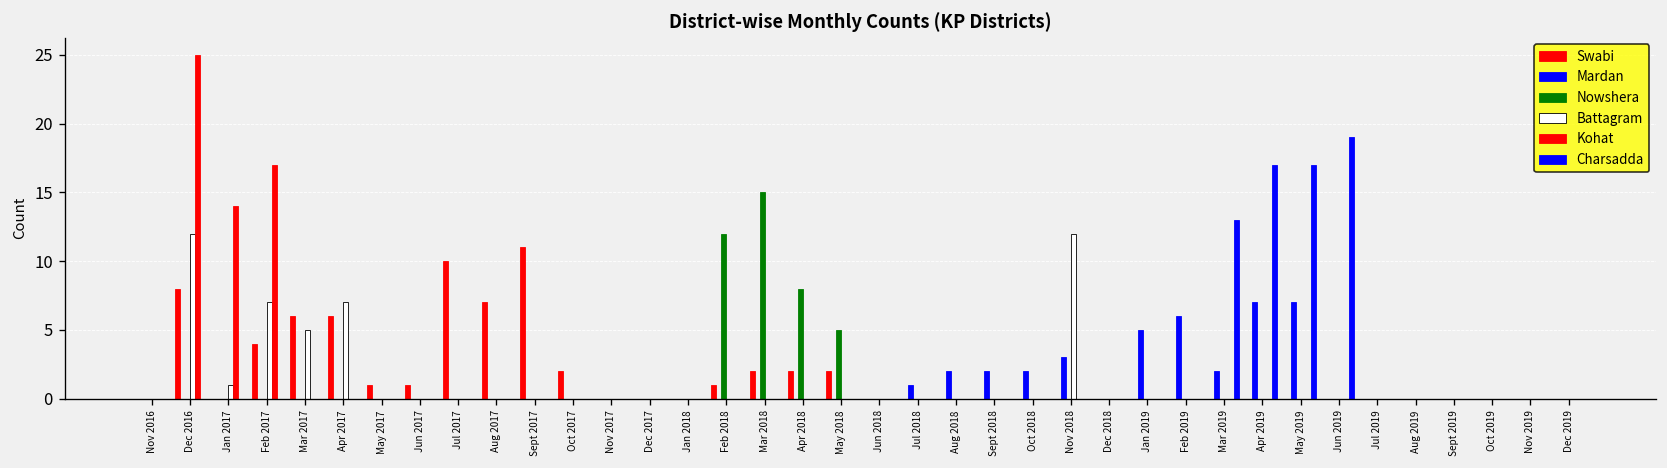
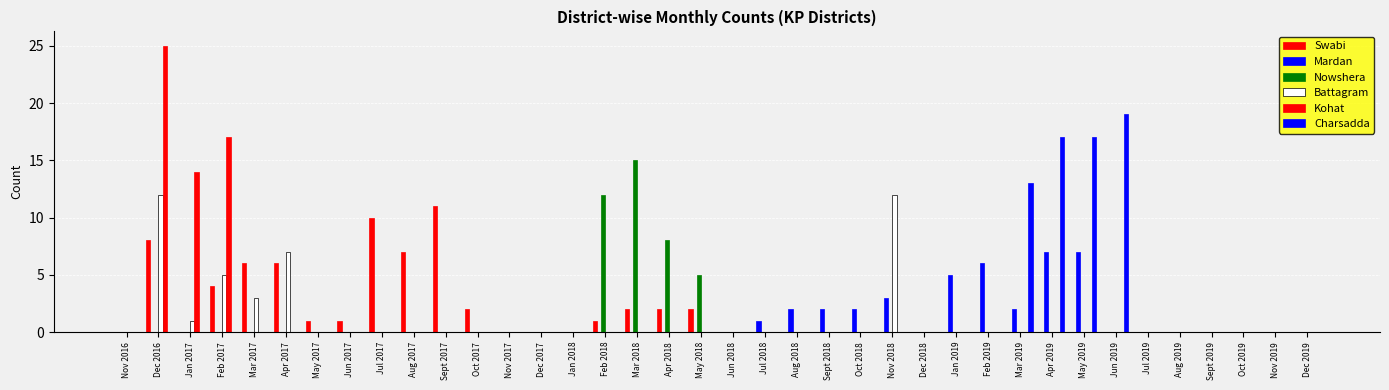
  {
    "Nowshera": {
      "Nov 2016": 0,
      "Dec 2016": 0,
      "Jan 2017": 0,
      "Feb 2017": 0,
      "Mar 2017": 0,
      "Apr 2017": 0,
      "May 2017": 0,
      "Jun 2017": 0,
      "Jul 2017": 0,
      "Aug 2017": 0,
      "Sept 2017": 0,
      "Oct 2017": 0,
      "Nov 2017": 0,
      "Dec 2017": 0,
      "Jan 2018": 0,
      "Feb 2018": 12,
      "Mar 2018": 15,
      "Apr 2018": 8,
      "May 2018": 5,
      "Jun 2018": 0,
      "Jul 2018": 0,
      "Aug 2018": 0,
      "Sept 2018": 0,
      "Oct 2018": 0,
      "Nov 2018": 0,
      "Dec 2018": 0,
      "Jan 2019": 0,
      "Feb 2019": 0,
      "Mar 2019": 0,
      "Apr 2019": 0,
      "May 2019": 0,
      "Jun 2019": 0,
      "Jul 2019": 0,
      "Aug 2019": 0,
      "Sept 2019": 0,
      "Oct 2019": 0,
      "Nov 2019": 0,
      "Dec 2019": 0
    },
    "Battagram": {
      "Nov 2016": 0,
      "Dec 2016": 12,
      "Jan 2017": 1,
-     "Feb 2017": 7,
-     "Mar 2017": 5,
+     "Feb 2017": 5,
+     "Mar 2017": 3,
      "Apr 2017": 7,
      "May 2017": 0,
      "Jun 2017": 0,
      "Jul 2017": 0,
      "Aug 2017": 0,
      "Sept 2017": 0,
      "Oct 2017": 0,
      "Nov 2017": 0,
      "Dec 2017": 0,
      "Jan 2018": 0,
      "Feb 2018": 0,
      "Mar 2018": 0,
      "Apr 2018": 0,
      "May 2018": 0,
      "Jun 2018": 0,
      "Jul 2018": 0,
      "Aug 2018": 0,
      "Sept 2018": 0,
      "Oct 2018": 0,
      "Nov 2018": 12,
      "Dec 2018": 0,
      "Jan 2019": 0,
      "Feb 2019": 0,
      "Mar 2019": 0,
      "Apr 2019": 0,
      "May 2019": 0,
      "Jun 2019": 0,
      "Jul 2019": 0,
      "Aug 2019": 0,
      "Sept 2019": 0,
      "Oct 2019": 0,
      "Nov 2019": 0,
      "Dec 2019": 0
    }
  }
